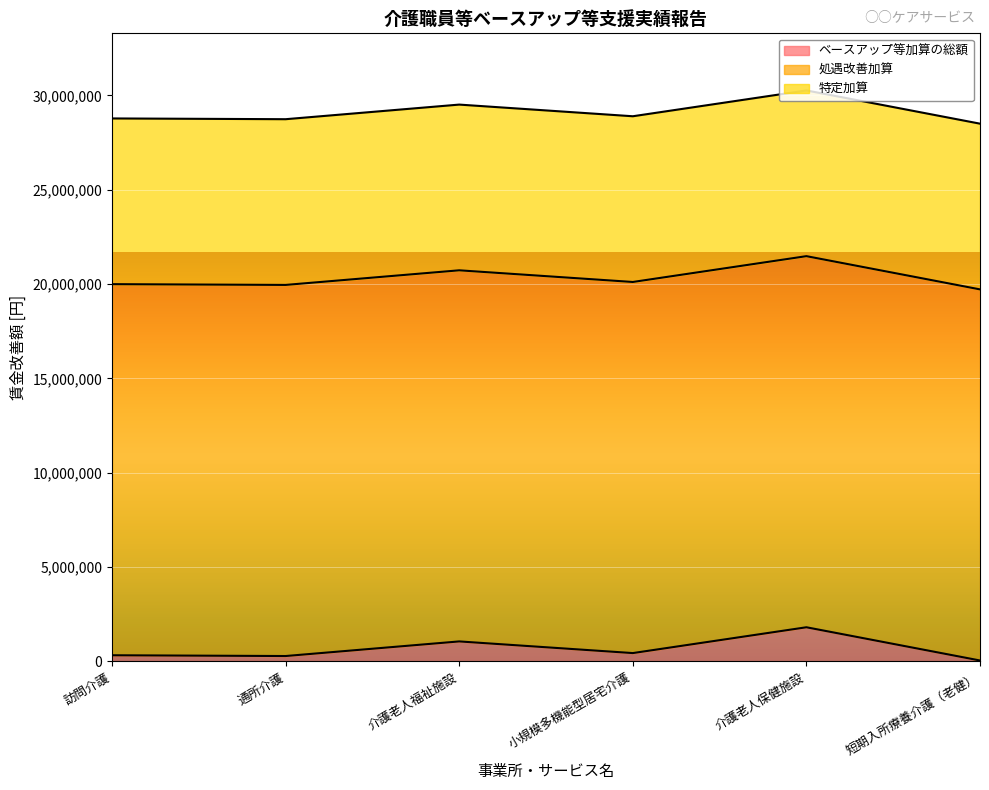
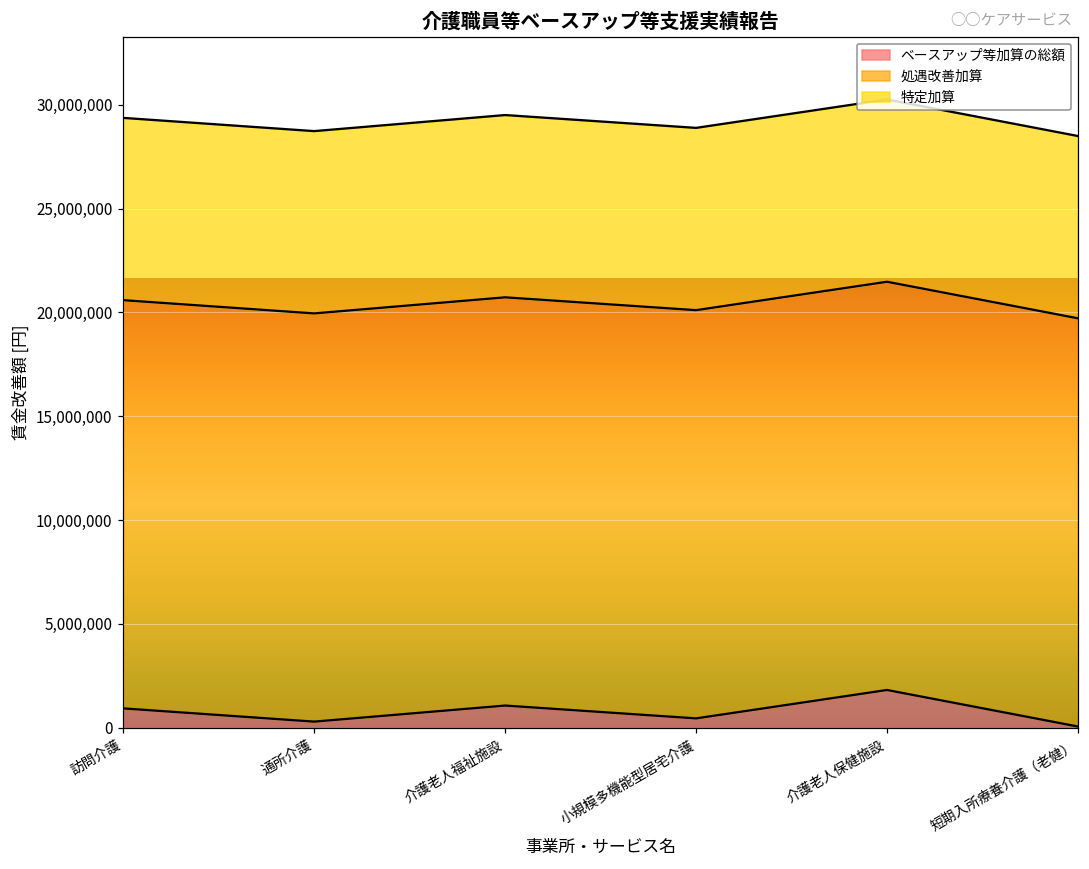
  {
    "ベースアップ等加算の総額": {
-     "訪問介護": "300,000",
+     "訪問介護": "900,000",
      "通所介護": "300,000",
      "介護老人福祉施設": "1,100,000",
      "小規模多機能型居宅介護": "400,000",
      "介護老人保健施設": "1,800,000",
      "短期入所療養介護（老健）": "100,000"
    }
  }
